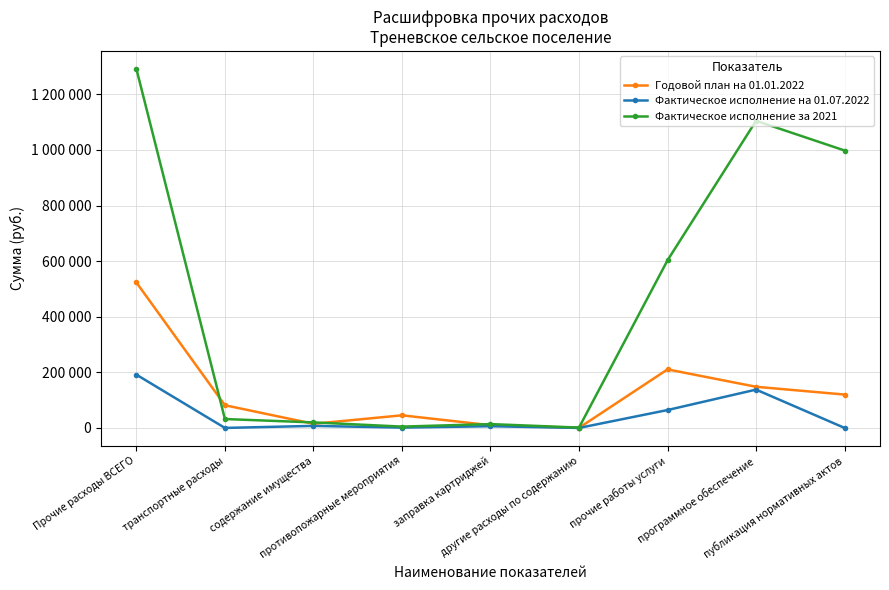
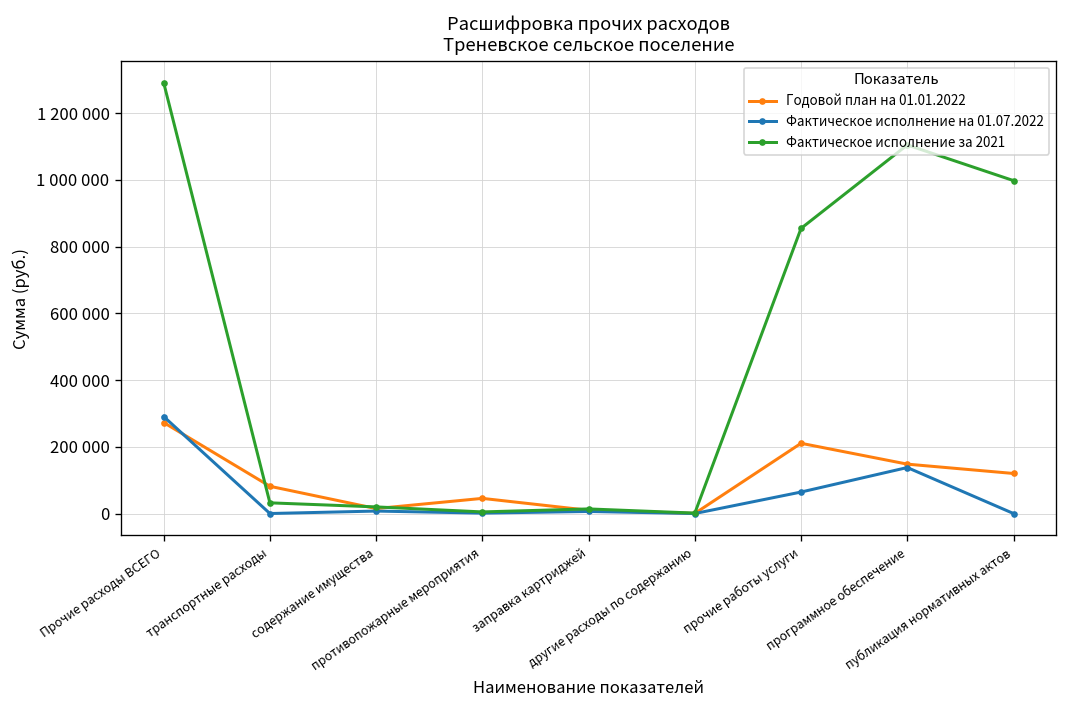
  {
    "Годовой план на 01.01.2022": {
-     "Прочие расходы ВСЕГО": 520000,
+     "Прочие расходы ВСЕГО": 270000,
      "транспортные расходы": 80000,
      "противопожарные мероприятия": 50000,
      "прочие работы услуги": 210000,
      "программное обеспечение": 150000,
      "публикация нормативных актов": 120000
    },
    "Фактическое исполнение на 01.07.2022": {
-     "Прочие расходы ВСЕГО": 190000,
+     "Прочие расходы ВСЕГО": 290000,
      "транспортные расходы": 0,
      "прочие работы услуги": 60000,
      "программное обеспечение": 140000,
      "публикация нормативных актов": 0
    },
    "Фактическое исполнение за 2021": {
      "Прочие расходы ВСЕГО": 1290000,
      "транспортные расходы": 30000,
-     "прочие работы услуги": 600000,
+     "прочие работы услуги": 850000,
      "публикация нормативных актов": 1000000
    }
  }
